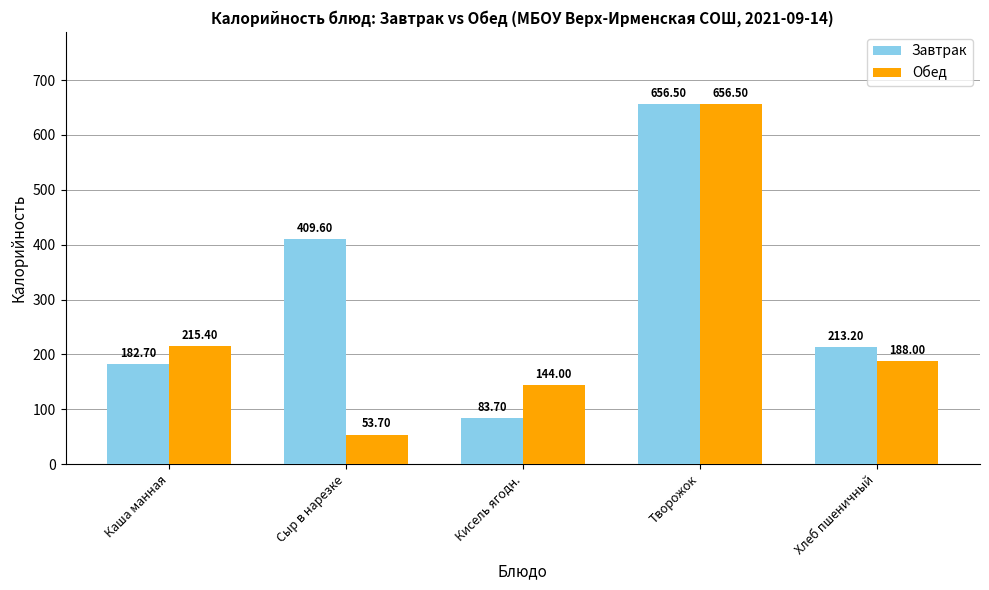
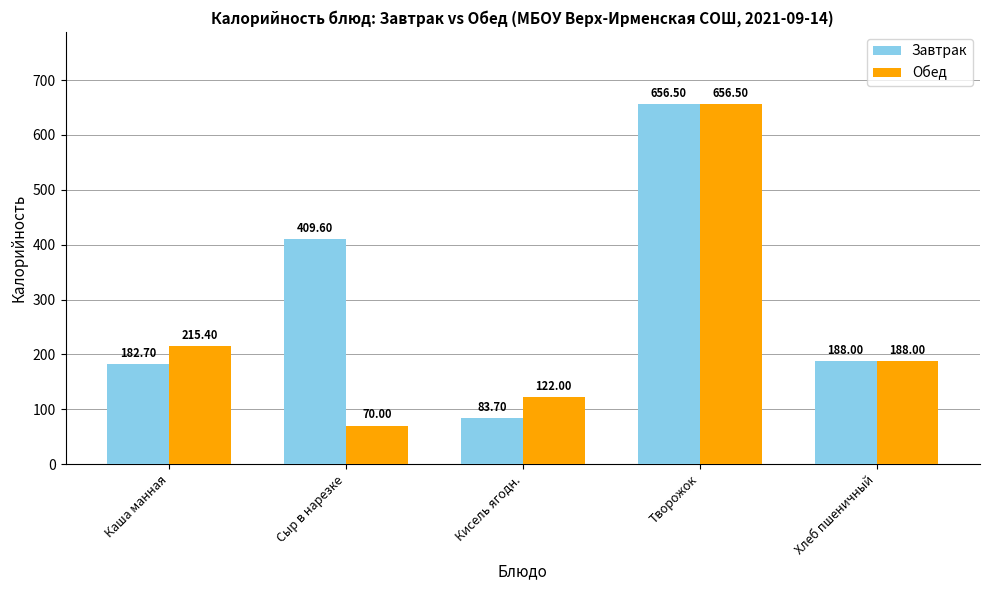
  {
    "Завтрак": {
      "Каша манная": 182.70,
      "Сыр в нарезке": 409.60,
      "Кисель ягодн.": 83.70,
      "Творожок": 656.50,
-     "Хлеб пшеничный": 213.20
+     "Хлеб пшеничный": 188.00
    },
    "Обед": {
      "Каша манная": 215.40,
-     "Сыр в нарезке": 53.70,
-     "Кисель ягодн.": 144.00,
+     "Сыр в нарезке": 70.00,
+     "Кисель ягодн.": 122.00,
      "Творожок": 656.50,
      "Хлеб пшеничный": 188.00
    }
  }
